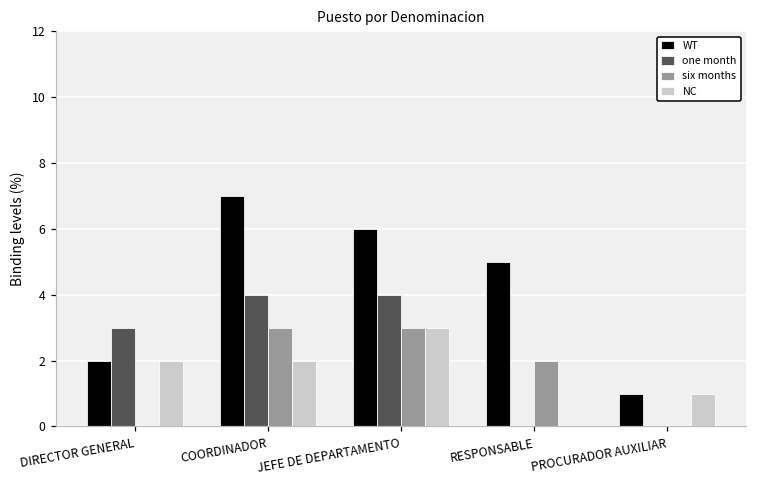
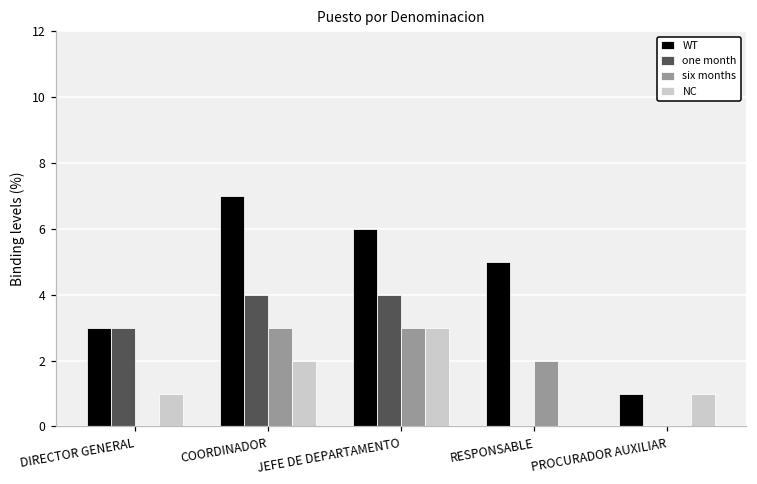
  {
    "WT": {
-     "DIRECTOR GENERAL": 2,
+     "DIRECTOR GENERAL": 3,
      "COORDINADOR": 7,
      "JEFE DE DEPARTAMENTO": 6,
      "RESPONSABLE": 5,
      "PROCURADOR AUXILIAR": 1
    },
    "one month": {
      "DIRECTOR GENERAL": 3,
      "COORDINADOR": 4,
      "JEFE DE DEPARTAMENTO": 4,
      "RESPONSABLE": 0,
      "PROCURADOR AUXILIAR": 0
    },
    "six months": {
      "DIRECTOR GENERAL": 0,
      "COORDINADOR": 3,
      "JEFE DE DEPARTAMENTO": 3,
      "RESPONSABLE": 2,
      "PROCURADOR AUXILIAR": 0
    },
    "NC": {
-     "DIRECTOR GENERAL": 2,
+     "DIRECTOR GENERAL": 1,
      "COORDINADOR": 2,
      "JEFE DE DEPARTAMENTO": 3,
      "RESPONSABLE": 0,
      "PROCURADOR AUXILIAR": 1
    }
  }
